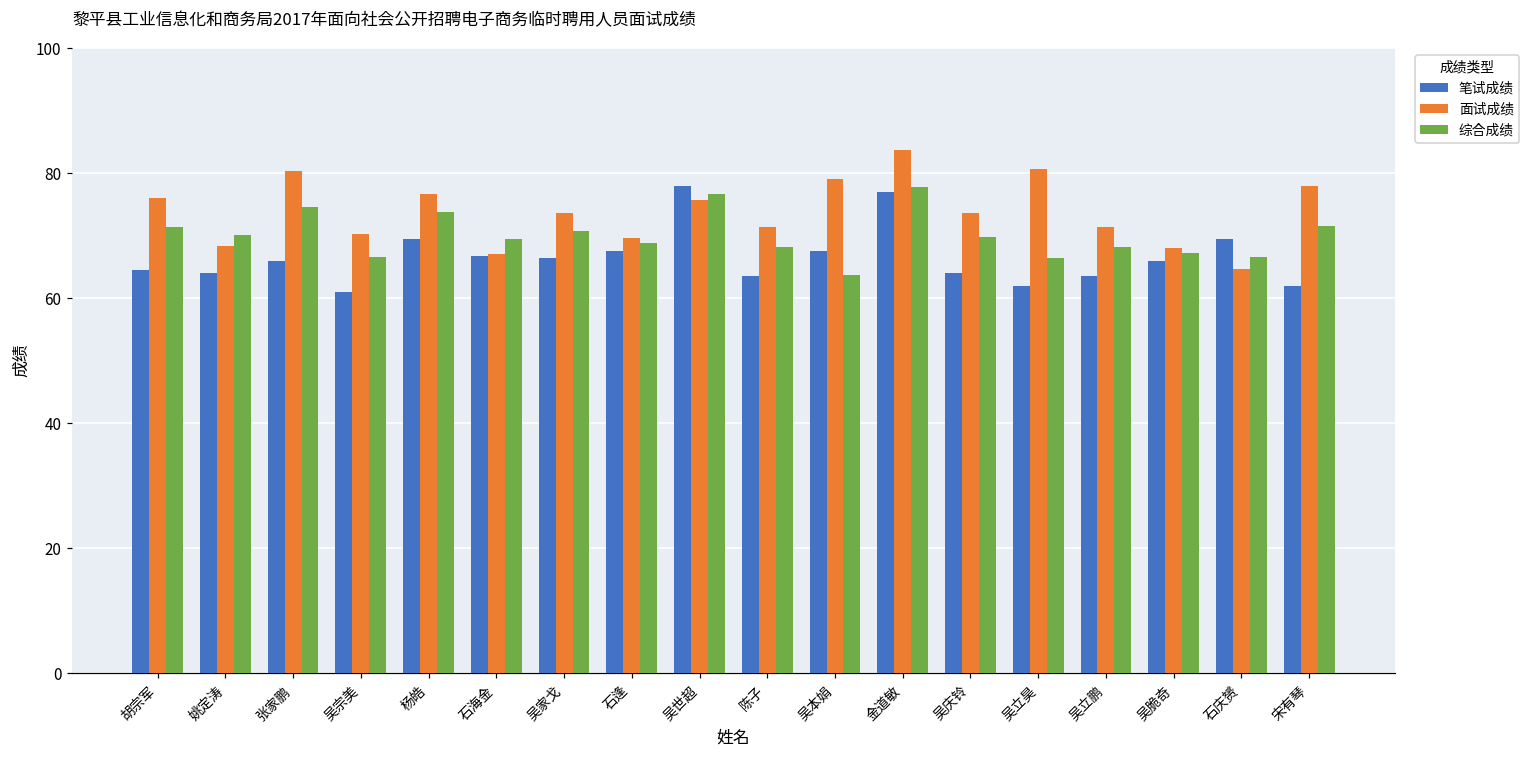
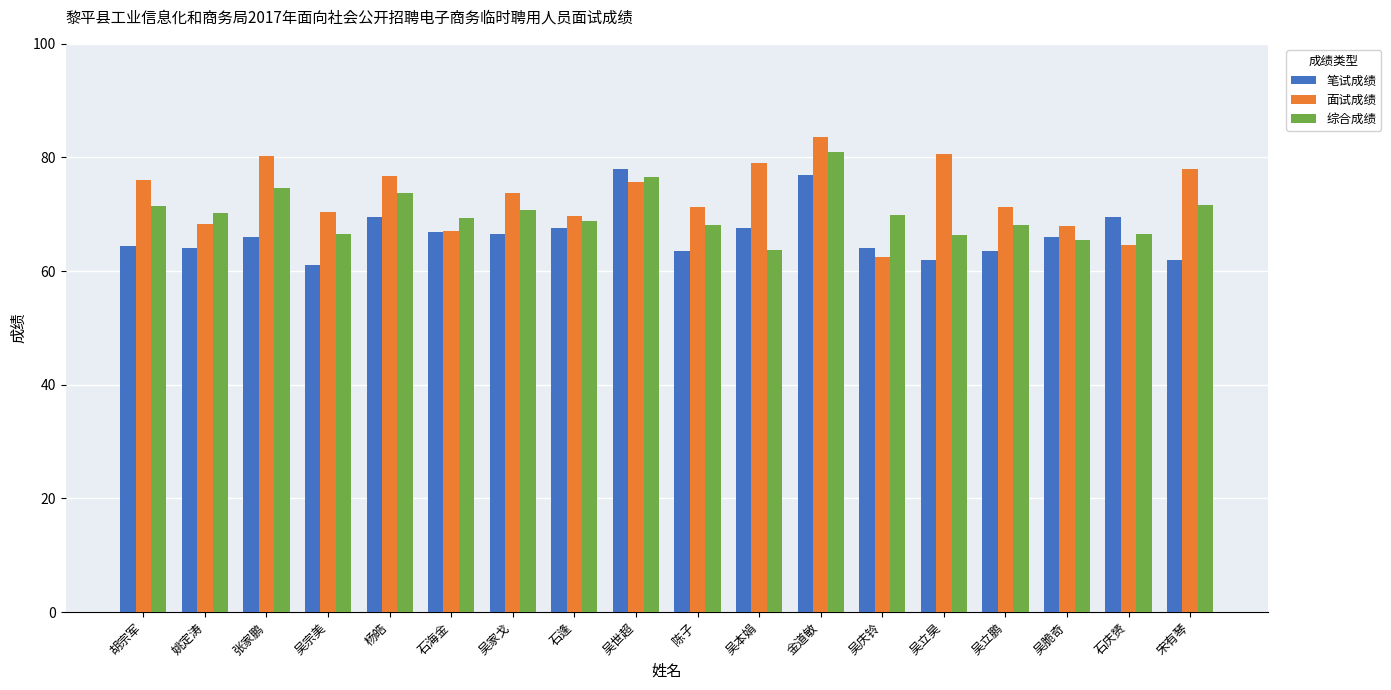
  {
    "笔试成绩": {
      "胡宗军": 65,
      "姚定涛": 64,
      "张家鹏": 66,
      "吴宗美": 61,
      "杨皓": 70,
      "石海金": 67,
      "吴家戈": 67,
      "石逢": 68,
      "吴世超": 78,
      "陈子": 64,
      "吴本娟": 68,
      "金道敏": 77,
      "吴庆铃": 64,
      "吴立昊": 62,
      "吴立鹏": 64,
      "吴脆奇": 66,
      "石庆赟": 70,
      "宋有琴": 62
    },
    "面试成绩": {
      "胡宗军": 76,
      "姚定涛": 68,
      "张家鹏": 80,
      "吴宗美": 70,
      "杨皓": 77,
      "石海金": 67,
      "吴家戈": 74,
      "石逢": 70,
      "吴世超": 76,
      "陈子": 71,
      "吴本娟": 79,
      "金道敏": 84,
-     "吴庆铃": 74,
+     "吴庆铃": 62,
      "吴立昊": 81,
      "吴立鹏": 71,
      "吴脆奇": 68,
      "石庆赟": 65,
      "宋有琴": 78
    },
    "综合成绩": {
      "胡宗军": 71,
      "姚定涛": 70,
      "张家鹏": 75,
      "吴宗美": 67,
      "杨皓": 74,
      "石海金": 69,
      "吴家戈": 71,
      "石逢": 69,
      "吴世超": 77,
      "陈子": 68,
      "吴本娟": 64,
-     "金道敏": 78,
+     "金道敏": 81,
      "吴庆铃": 70,
      "吴立昊": 66,
      "吴立鹏": 68,
-     "吴脆奇": 67,
+     "吴脆奇": 65,
      "石庆赟": 67,
      "宋有琴": 72
    }
  }
